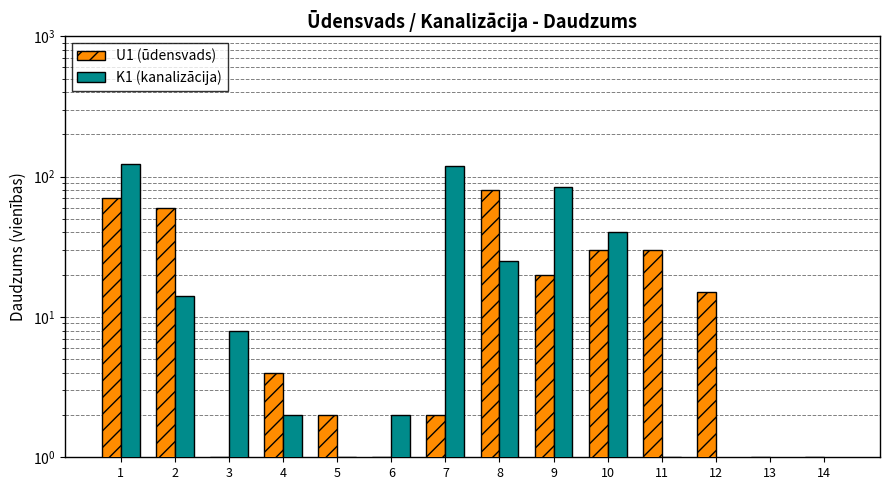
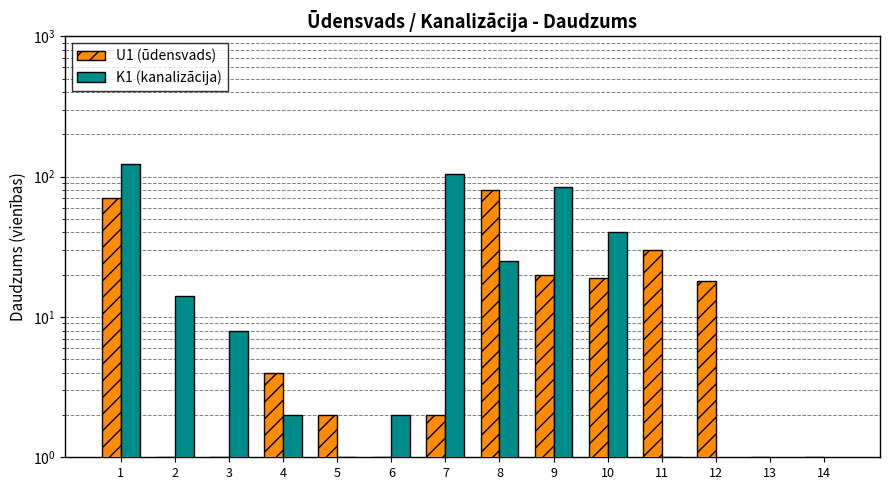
  {
    "U1 (ūdensvads)": {
      "1": 70,
-     "2": 60,
+     "2": 1,
      "3": 1,
      "4": 4,
      "5": 2,
      "6": 1,
      "7": 2,
      "8": 80,
      "9": 20,
-     "10": 30,
+     "10": 19,
      "11": 30,
-     "12": 15,
+     "12": 18,
      "13": 1,
      "14": 1
    },
    "K1 (kanalizācija)": {
      "1": 120,
      "2": 14,
      "3": 8,
      "4": 2,
      "5": 1,
      "6": 2,
-     "7": 120,
+     "7": 110,
      "8": 25,
      "9": 90,
      "10": 40,
      "11": 1
    }
  }
